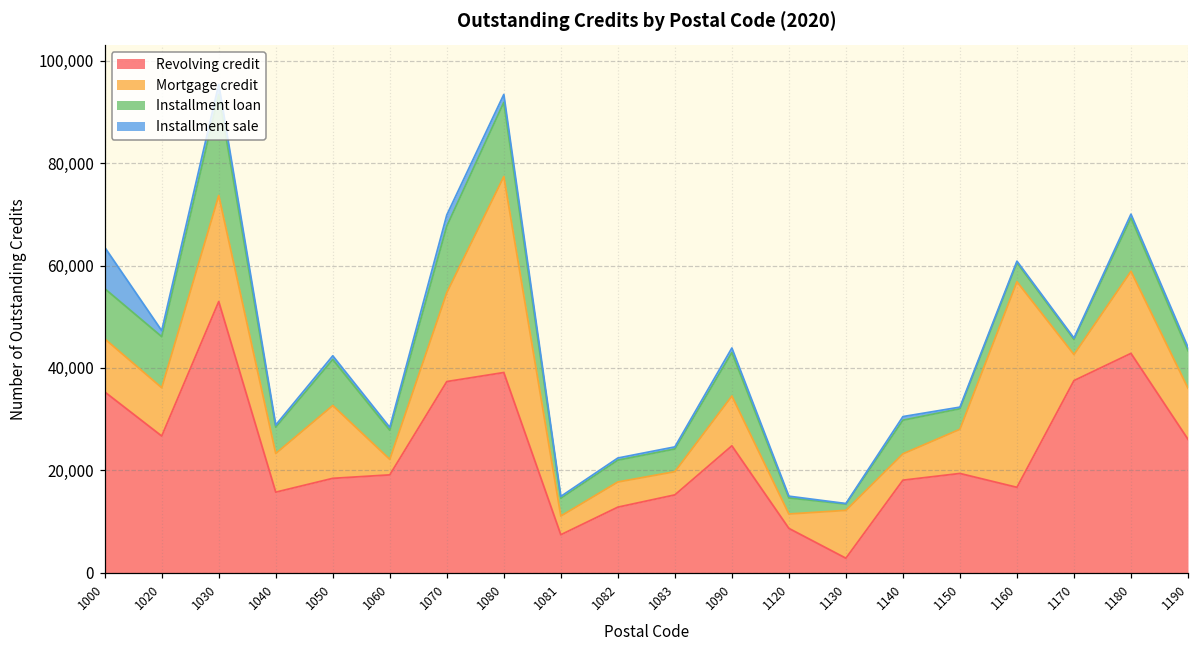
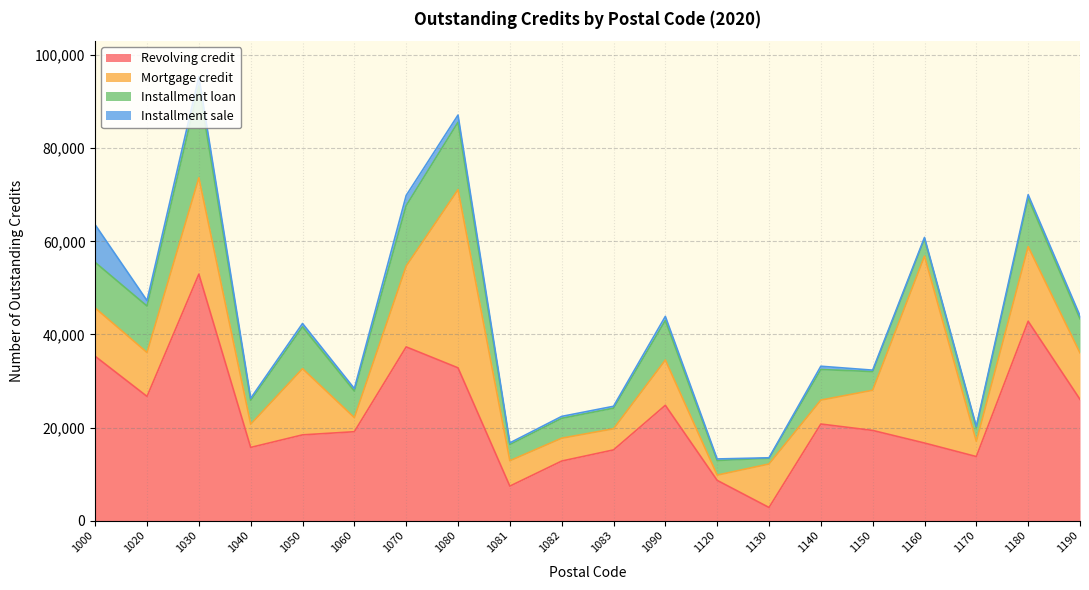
  {
    "Revolving credit": {
      "1000": "35,000",
      "1020": "27,000",
      "1030": "53,000",
      "1040": "16,000",
      "1050": "18,000",
      "1060": "19,000",
      "1070": "37,000",
-     "1080": "39,000",
+     "1080": "33,000",
      "1081": "7,000",
      "1082": "13,000",
      "1083": "15,000",
      "1090": "25,000",
      "1120": "9,000",
      "1130": "3,000",
-     "1140": "18,000",
+     "1140": "21,000",
      "1150": "19,000",
      "1160": "17,000",
-     "1170": "38,000",
+     "1170": "14,000",
      "1180": "43,000",
      "1190": "26,000"
    },
    "Mortgage credit": {
      "1000": "10,000",
      "1020": "9,000",
      "1030": "21,000",
-     "1040": "8,000",
+     "1040": "5,000",
      "1050": "14,000",
      "1060": "3,000",
      "1070": "17,000",
      "1080": "38,000",
-     "1081": "4,000",
+     "1081": "5,000",
      "1082": "5,000",
      "1083": "5,000",
      "1090": "10,000",
-     "1120": "3,000",
+     "1120": "1,000",
      "1130": "9,000",
      "1140": "5,000",
      "1150": "9,000",
      "1160": "40,000",
-     "1170": "5,000",
+     "1170": "3,000",
      "1180": "16,000",
      "1190": "10,000"
    },
    "Installment loan": {
      "1000": "10,000",
      "1020": "10,000",
      "1050": "9,000",
      "1070": "13,000",
      "1080": "14,000",
      "1090": "8,000",
      "1140": "7,000",
      "1180": "10,000",
      "1190": "7,000"
    },
    "Installment sale": {
      "1000": "8,000",
      "1020": "1,000",
      "1050": "1,000",
      "1070": "2,000",
      "1080": "2,000",
      "1090": "1,000",
      "1140": "1,000",
      "1180": "1,000",
      "1190": "1,000"
    }
  }
